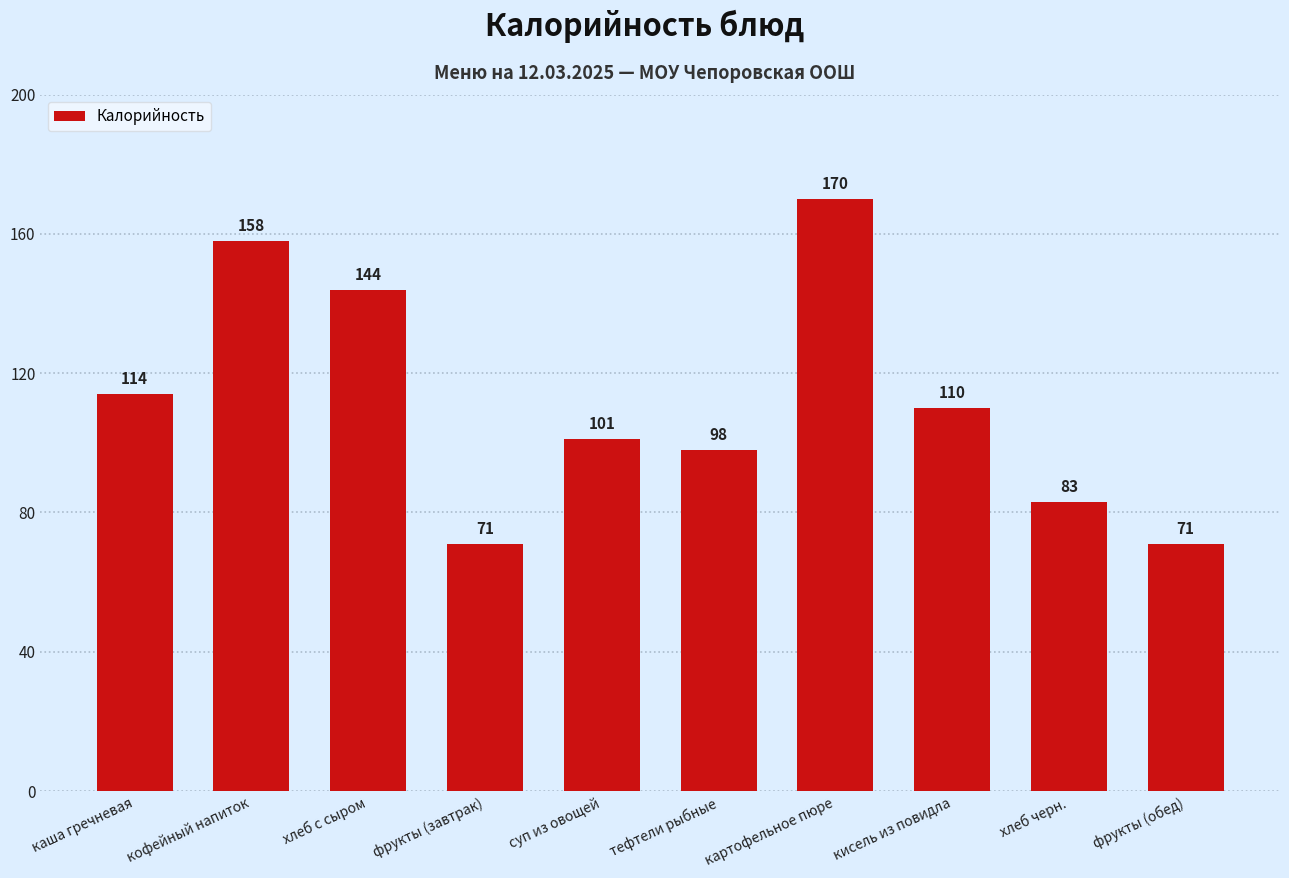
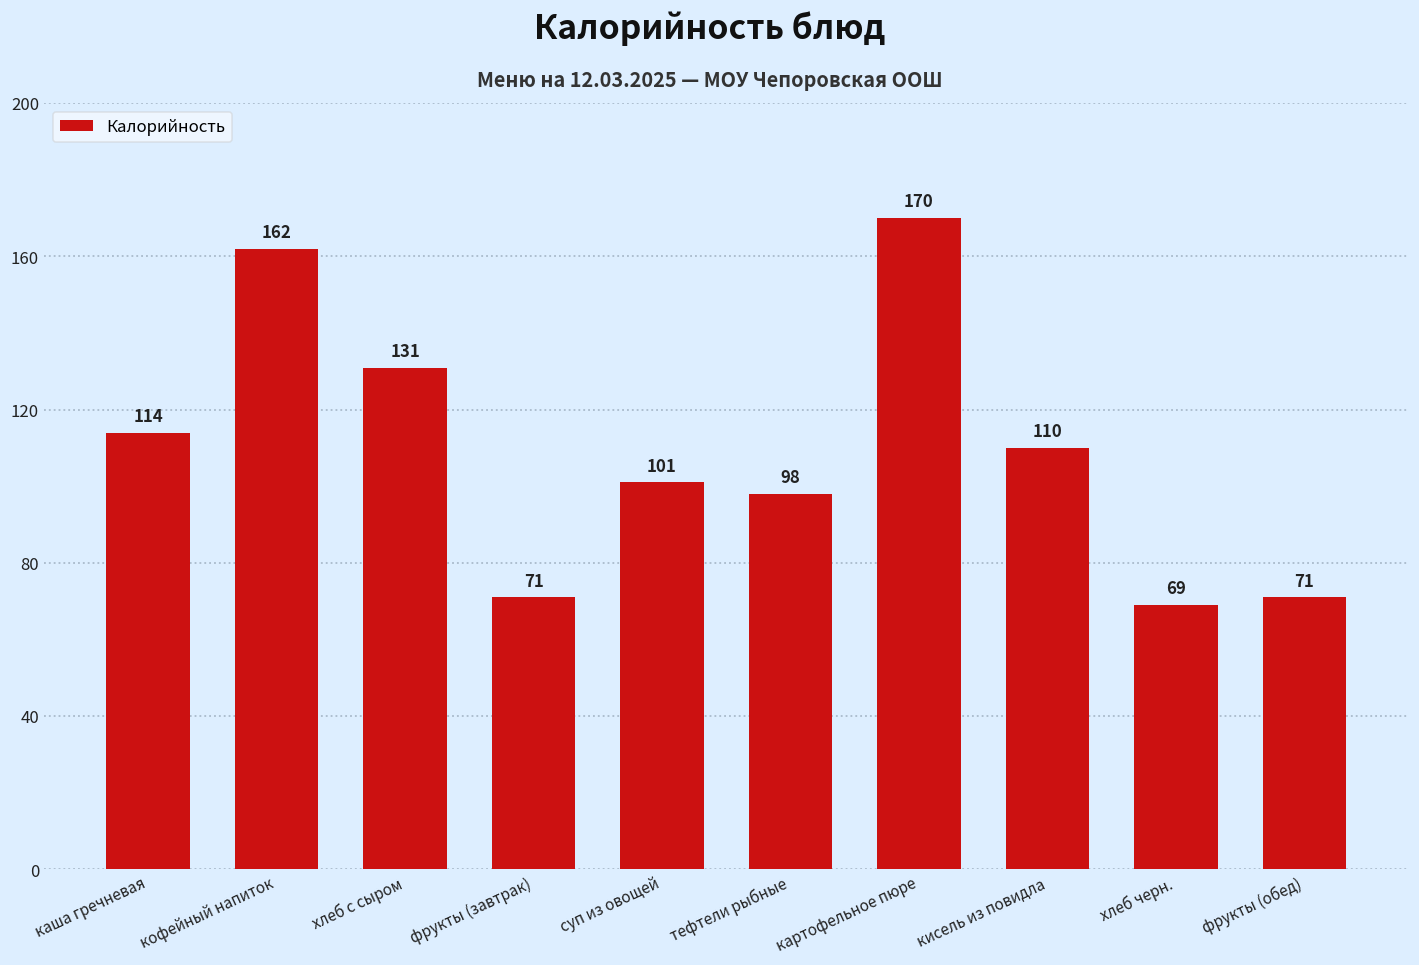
  {
    "каша гречневая": 114,
-   "кофейный напиток": 158,
-   "хлеб с сыром": 144,
+   "кофейный напиток": 162,
+   "хлеб с сыром": 131,
    "фрукты (завтрак)": 71,
    "суп из овощей": 101,
    "тефтели рыбные": 98,
    "картофельное пюре": 170,
    "кисель из повидла": 110,
-   "хлеб черн.": 83,
+   "хлеб черн.": 69,
    "фрукты (обед)": 71
  }
